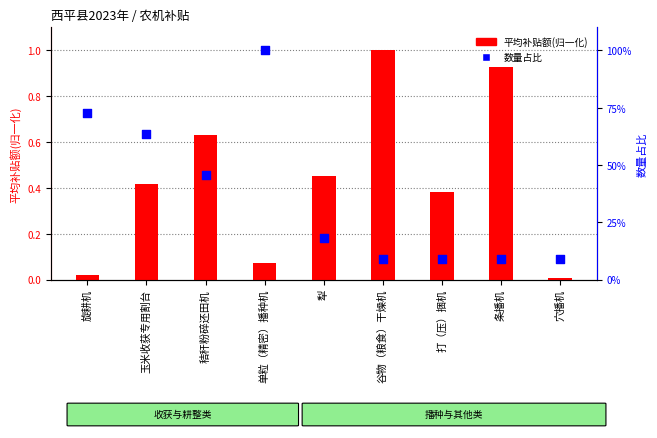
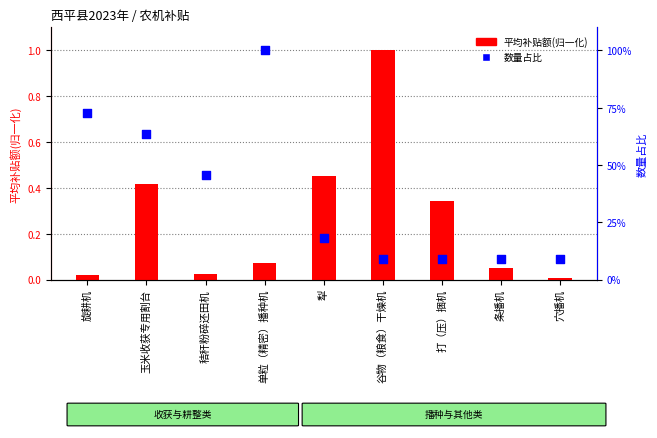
  {
    "平均补贴额(归一化)": {
      "旋耕机": 0.02,
      "玉米收获专用割台": 0.42,
-     "秸秆粉碎还田机": 0.63,
+     "秸秆粉碎还田机": 0.02,
      "单粒（精密）播种机": 0.07,
      "犁": 0.45,
      "谷物（粮食）干燥机": 1.00,
-     "打（压）捆机": 0.38,
-     "条播机": 0.93
+     "打（压）捆机": 0.34,
+     "条播机": 0.05
    }
  }
